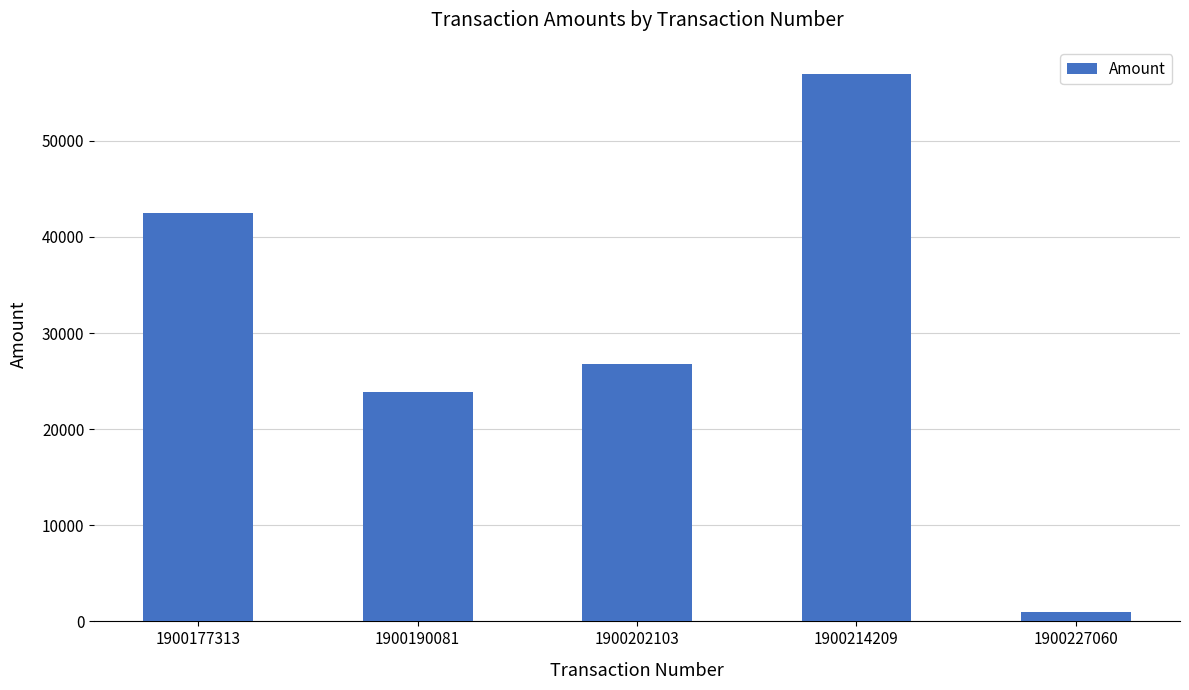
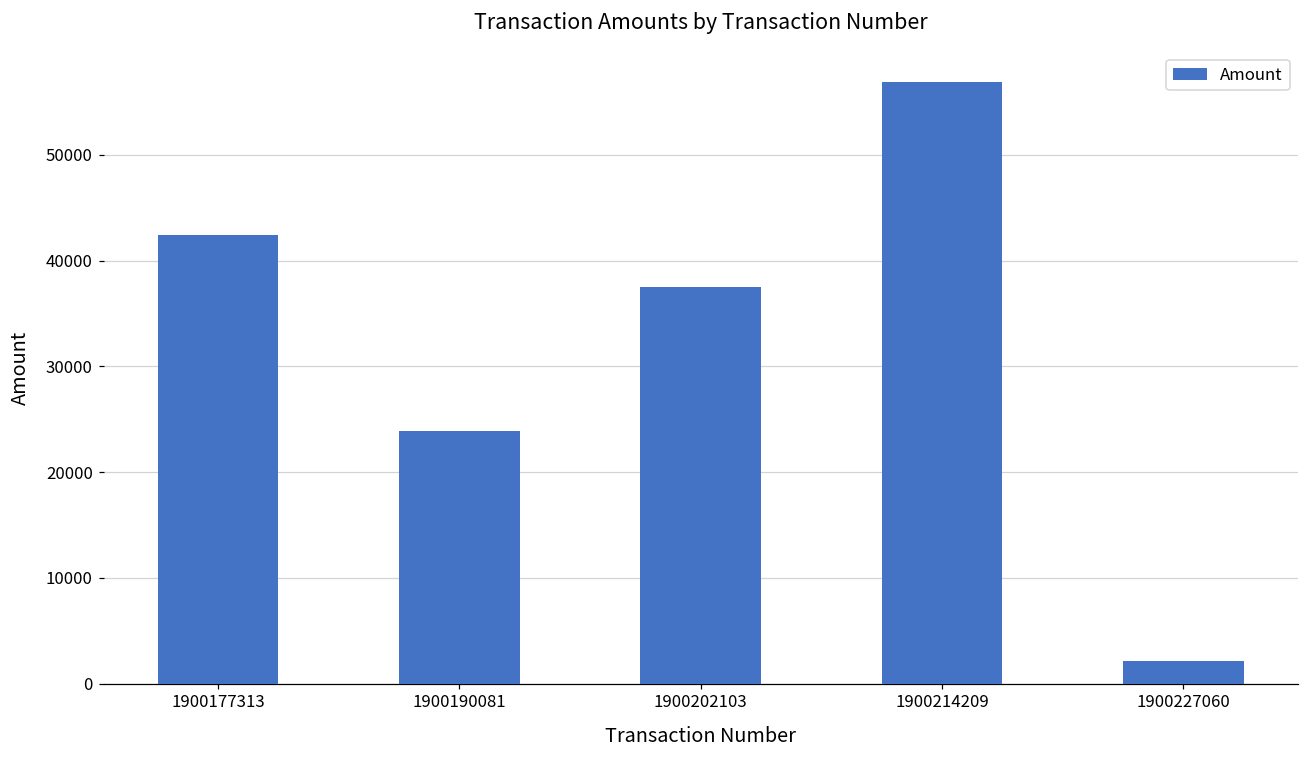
  {
    "1900177313": 42000,
    "1900190081": 24000,
-   "1900202103": 27000,
+   "1900202103": 38000,
    "1900214209": 57000,
-   "1900227060": 1000
+   "1900227060": 2000
  }
